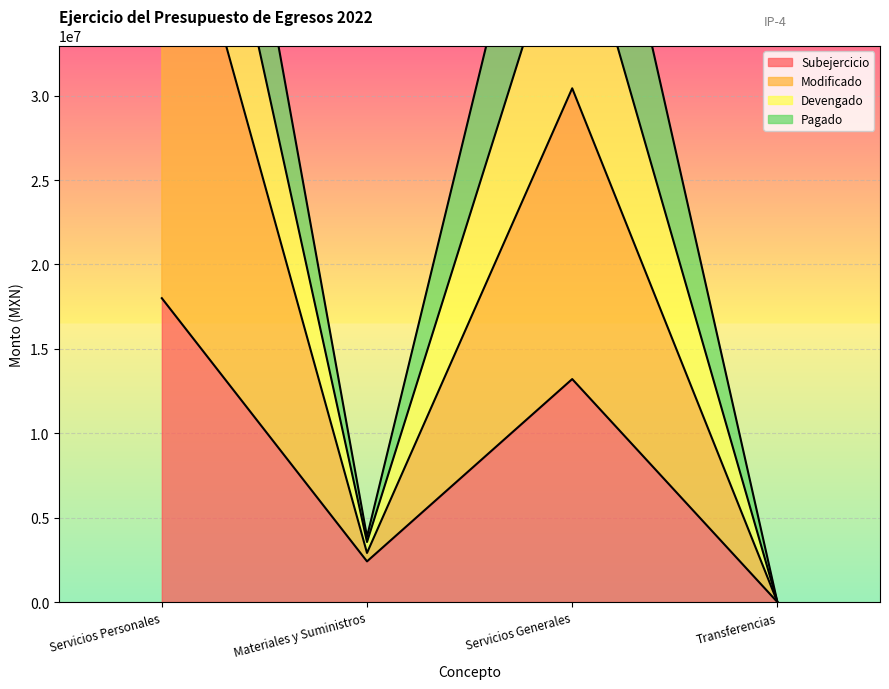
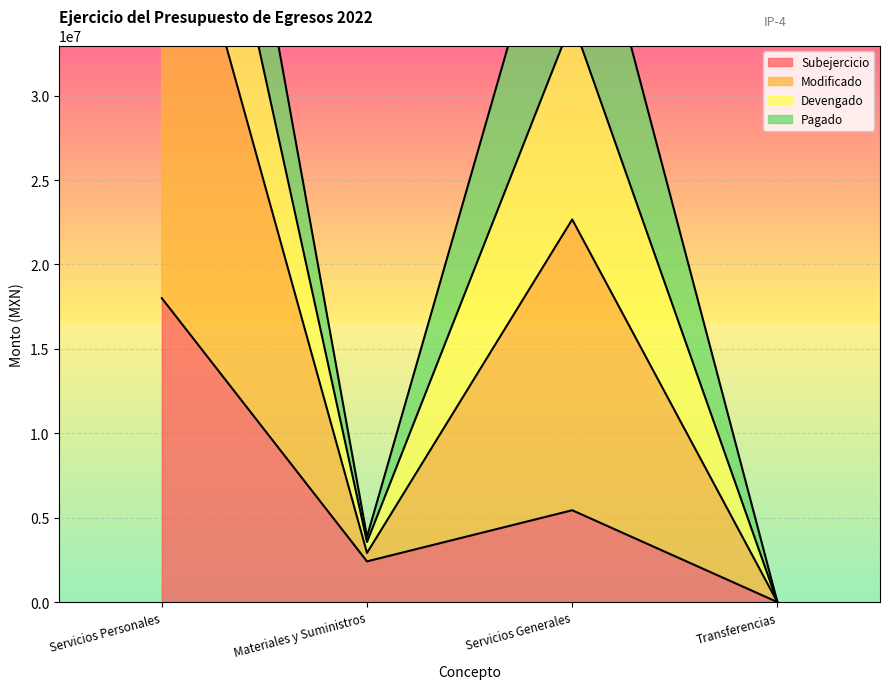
  {
    "Subejercicio": {
      "Servicios Personales": 18000000,
      "Materiales y Suministros": 2400000,
-     "Servicios Generales": 13200000
+     "Servicios Generales": 5400000
    },
    "Modificado": {
      "Materiales y Suministros": 500000,
      "Servicios Generales": 17200000
    },
    "Devengado": {
      "Materiales y Suministros": 600000
    },
    "Pagado": {
      "Materiales y Suministros": 300000
    }
  }
